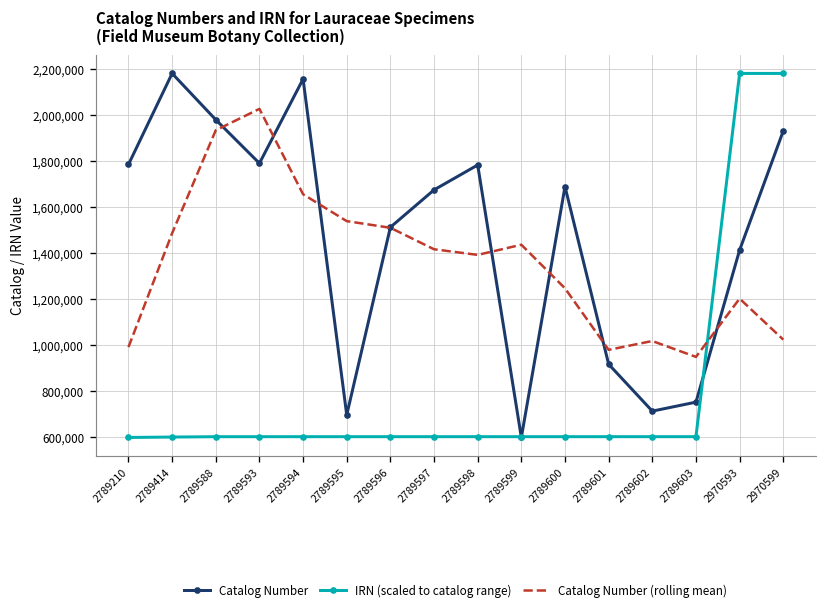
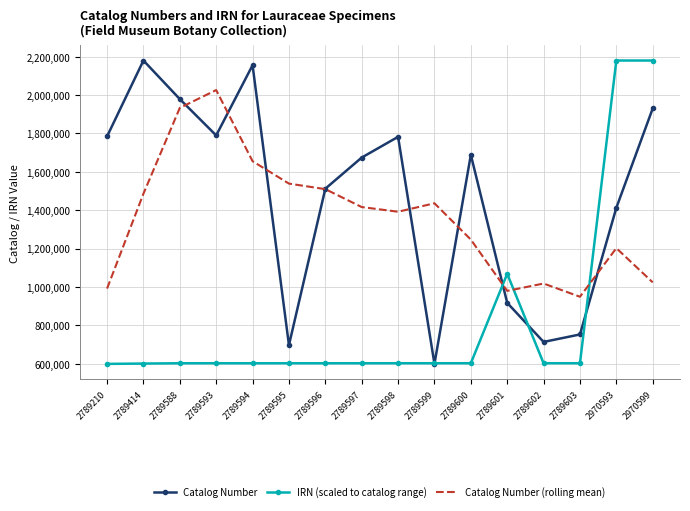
  {
    "Catalog Number": {
      "2789210": "1,780,000",
      "2789414": "2,180,000",
      "2789588": "1,980,000",
      "2789593": "1,790,000",
      "2789594": "2,160,000",
      "2789595": "700,000",
      "2789597": "1,670,000",
      "2789598": "1,780,000",
      "2789600": "1,690,000",
      "2789601": "920,000",
      "2789602": "710,000",
      "2789603": "750,000",
      "2970593": "1,410,000",
      "2970599": "1,930,000"
    },
    "IRN (scaled to catalog range)": {
      "2789210": "600,000",
      "2789414": "600,000",
      "2789588": "600,000",
      "2789593": "600,000",
      "2789594": "600,000",
      "2789595": "600,000",
      "2789596": "600,000",
      "2789597": "600,000",
      "2789598": "600,000",
      "2789600": "600,000",
-     "2789601": "600,000",
+     "2789601": "1,070,000",
      "2789602": "600,000",
      "2789603": "600,000",
      "2970593": "2,180,000",
      "2970599": "2,180,000"
    },
    "Catalog Number (rolling mean)": {
      "2789210": "990,000",
      "2789414": "1,490,000",
      "2789588": "1,930,000",
      "2789593": "2,030,000",
      "2789594": "1,660,000",
      "2789595": "1,540,000",
      "2789597": "1,420,000",
      "2789598": "1,390,000",
      "2789599": "1,440,000",
      "2789600": "1,250,000",
      "2789601": "980,000",
      "2789602": "1,020,000",
      "2789603": "950,000",
      "2970593": "1,200,000",
      "2970599": "1,020,000"
    }
  }
